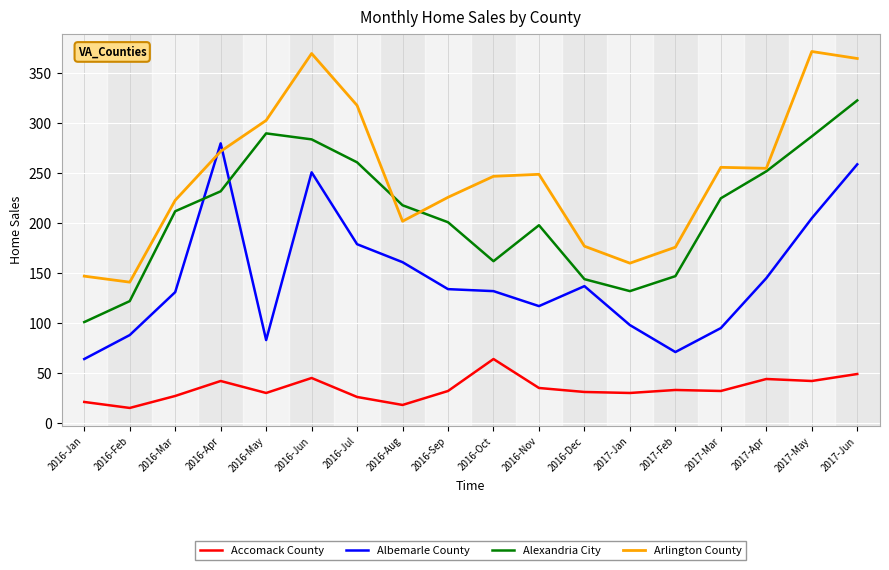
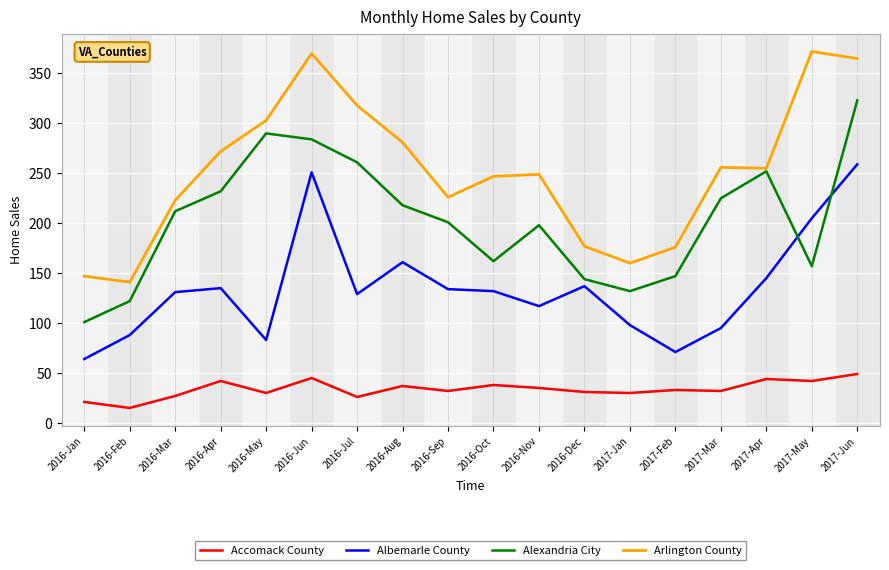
  {
    "Accomack County": {
      "2016-Jan": 20,
      "2016-Feb": 20,
      "2016-Mar": 30,
      "2016-Apr": 40,
      "2016-May": 30,
      "2016-Jun": 50,
      "2016-Jul": 30,
-     "2016-Aug": 20,
+     "2016-Aug": 40,
      "2016-Sep": 30,
-     "2016-Oct": 60,
+     "2016-Oct": 40,
      "2016-Nov": 40,
      "2016-Dec": 30,
      "2017-Jan": 30,
      "2017-Feb": 30,
      "2017-Mar": 30,
      "2017-Apr": 40,
      "2017-May": 40,
      "2017-Jun": 50
    },
    "Albemarle County": {
      "2016-Jan": 60,
      "2016-Feb": 90,
      "2016-Mar": 130,
-     "2016-Apr": 280,
+     "2016-Apr": 140,
      "2016-May": 80,
      "2016-Jun": 250,
-     "2016-Jul": 180,
+     "2016-Jul": 130,
      "2016-Aug": 160,
      "2016-Sep": 130,
      "2016-Oct": 130,
      "2016-Nov": 120,
      "2016-Dec": 140,
      "2017-Jan": 100,
      "2017-Feb": 70,
      "2017-Mar": 100,
      "2017-Apr": 150,
      "2017-May": 210,
      "2017-Jun": 260
    },
    "Alexandria City": {
      "2016-Jan": 100,
      "2016-Feb": 120,
      "2016-Mar": 210,
      "2016-Apr": 230,
      "2016-May": 290,
      "2016-Jun": 280,
      "2016-Jul": 260,
      "2016-Aug": 220,
      "2016-Sep": 200,
      "2016-Oct": 160,
      "2016-Nov": 200,
      "2016-Dec": 140,
      "2017-Jan": 130,
      "2017-Feb": 150,
      "2017-Mar": 230,
      "2017-Apr": 250,
-     "2017-May": 290,
+     "2017-May": 160,
      "2017-Jun": 320
    },
    "Arlington County": {
      "2016-Jan": 150,
      "2016-Feb": 140,
      "2016-Mar": 220,
      "2016-Apr": 270,
      "2016-May": 300,
      "2016-Jun": 370,
      "2016-Jul": 320,
-     "2016-Aug": 200,
+     "2016-Aug": 280,
      "2016-Sep": 230,
      "2016-Oct": 250,
      "2016-Nov": 250,
      "2016-Dec": 180,
      "2017-Jan": 160,
      "2017-Feb": 180,
      "2017-Mar": 260,
      "2017-Apr": 260,
      "2017-May": 370,
      "2017-Jun": 370
    }
  }
